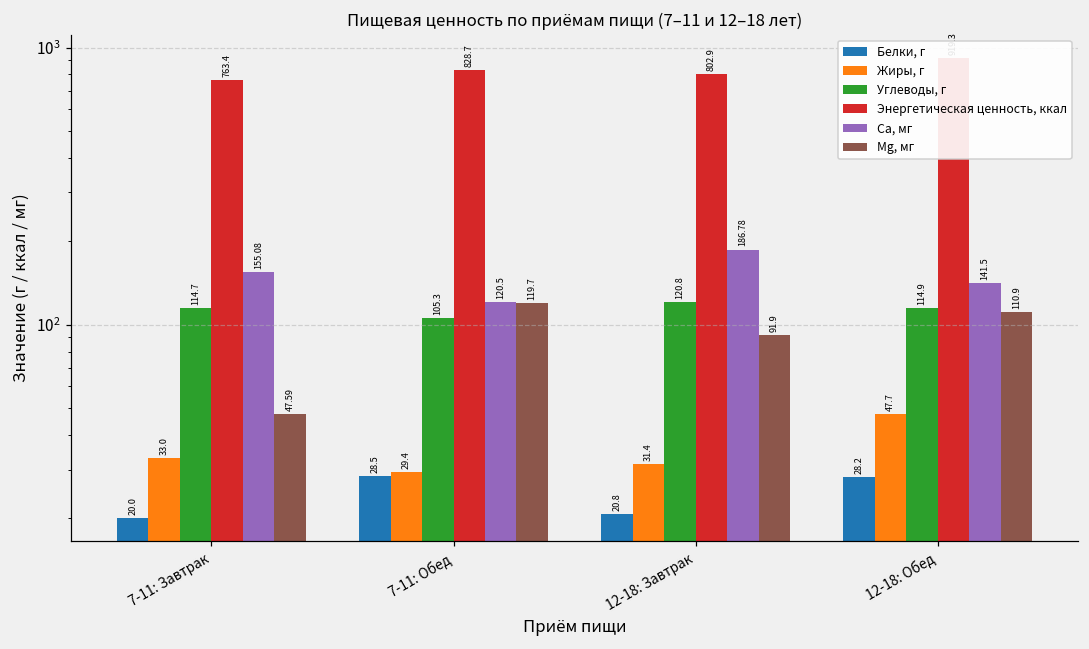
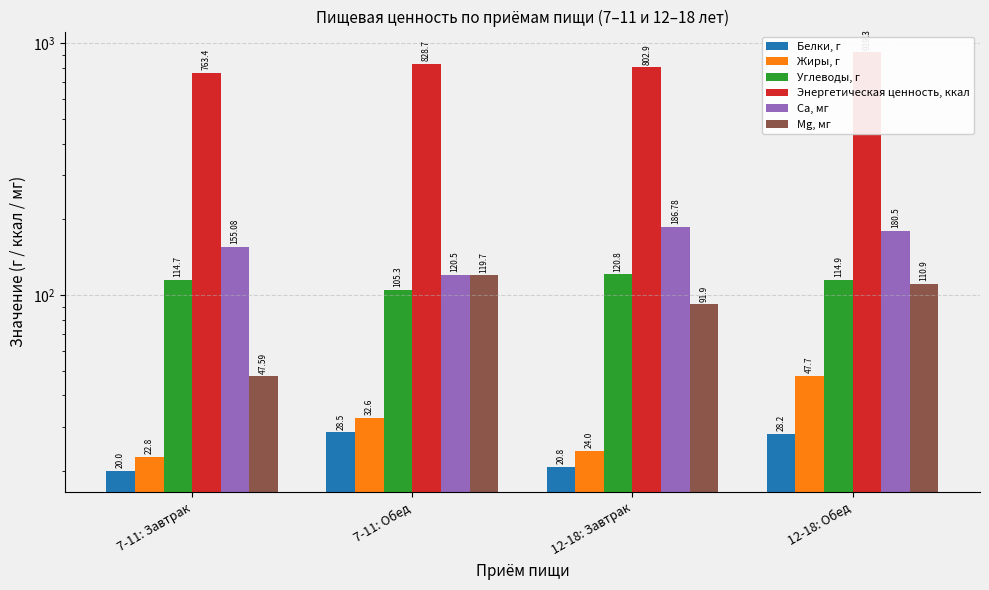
  {
    "Белки, г": {
      "7-11: Завтрак": 20.0,
      "7-11: Обед": 28.5,
      "12-18: Завтрак": 20.8,
      "12-18: Обед": 28.2
    },
    "Жиры, г": {
-     "7-11: Завтрак": 33.0,
-     "7-11: Обед": 29.4,
-     "12-18: Завтрак": 31.4,
+     "7-11: Завтрак": 22.8,
+     "7-11: Обед": 32.6,
+     "12-18: Завтрак": 24.0,
      "12-18: Обед": 47.7
    },
    "Углеводы, г": {
      "7-11: Завтрак": 114.7,
      "7-11: Обед": 105.3,
      "12-18: Завтрак": 120.8,
      "12-18: Обед": 114.9
    },
    "Энергетическая ценность, ккал": {
      "7-11: Завтрак": 763.4,
      "7-11: Обед": 828.7,
      "12-18: Завтрак": 802.9
    },
    "Са, мг": {
      "7-11: Завтрак": 155.08,
      "7-11: Обед": 120.5,
      "12-18: Завтрак": 186.78,
-     "12-18: Обед": 141.5
+     "12-18: Обед": 180.5
    },
    "Mg, мг": {
      "7-11: Завтрак": 47.59,
      "7-11: Обед": 119.7,
      "12-18: Завтрак": 91.9,
      "12-18: Обед": 110.9
    }
  }
